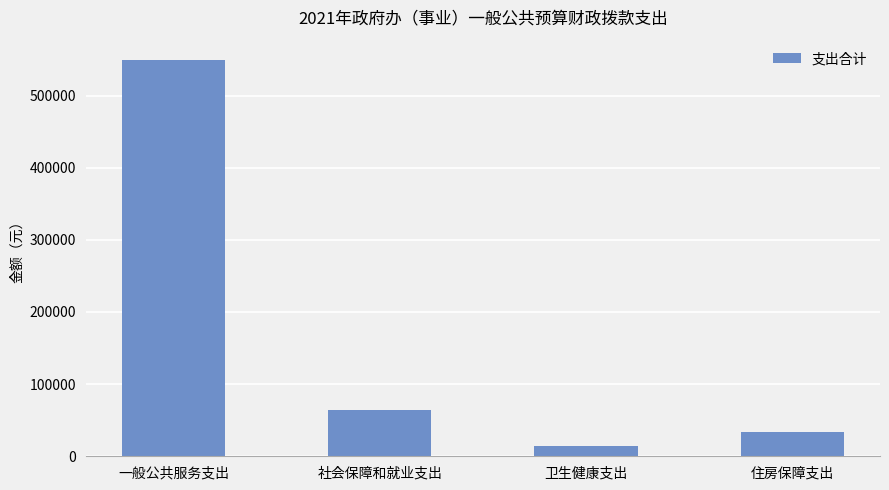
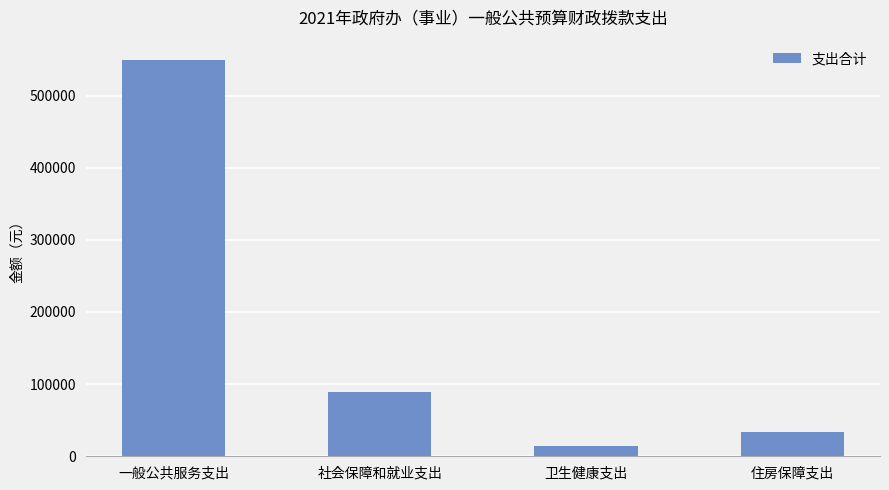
  {
    "一般公共服务支出": 550000,
-   "社会保障和就业支出": 60000,
+   "社会保障和就业支出": 90000,
    "卫生健康支出": 10000,
    "住房保障支出": 30000
  }
